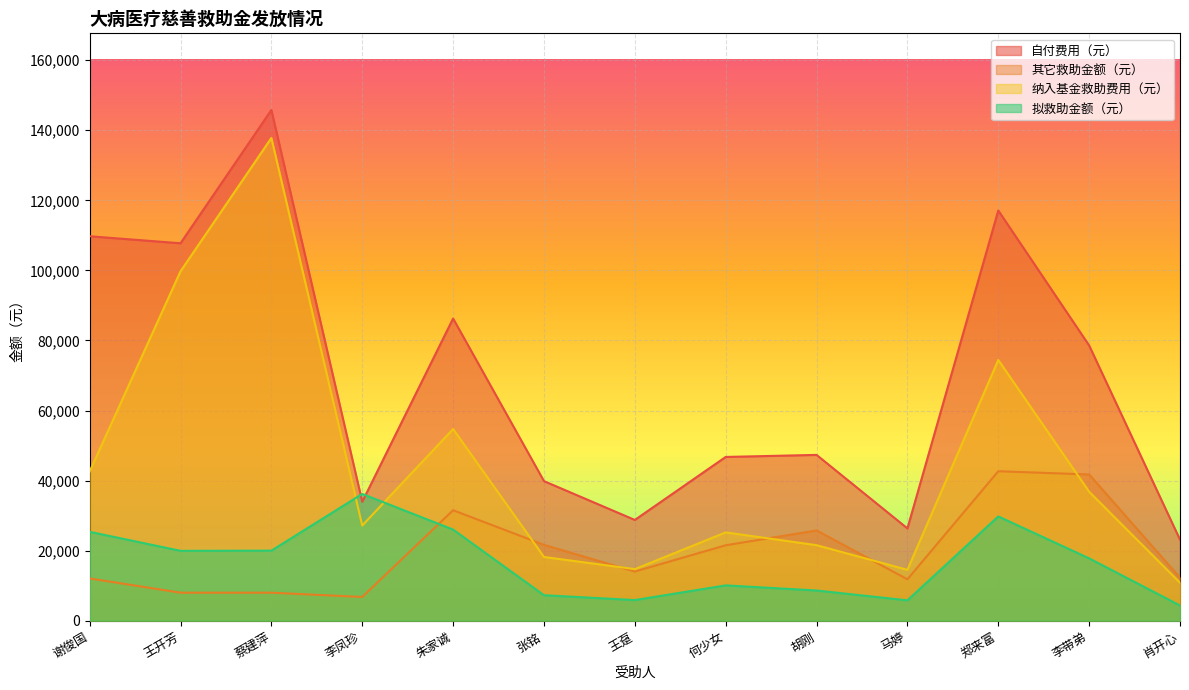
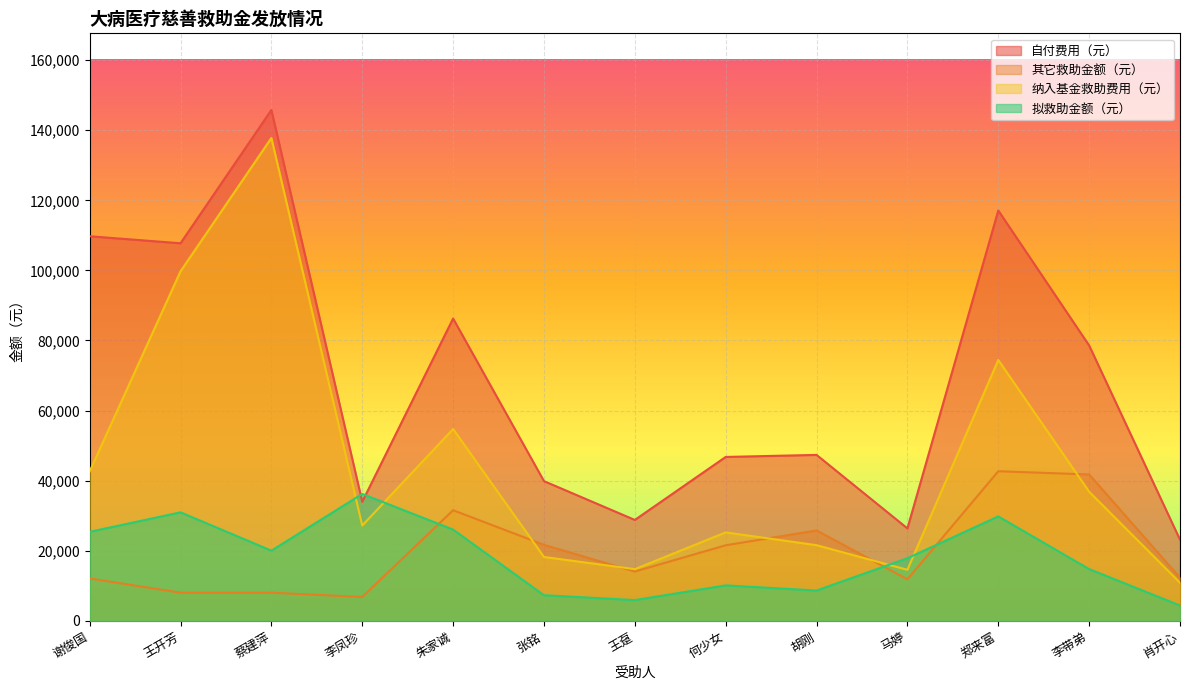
  {
    "拟救助金额（元）": {
      "谢俊国": "25,000",
-     "王开芳": "20,000",
+     "王开芳": "31,000",
      "蔡建萍": "20,000",
      "李凤珍": "36,000",
      "朱家诚": "26,000",
      "张铭": "7,000",
      "王趸": "6,000",
      "何少女": "10,000",
      "胡刚": "9,000",
-     "马婷": "6,000",
+     "马婷": "18,000",
      "郑来富": "30,000",
-     "李带弟": "18,000",
+     "李带弟": "15,000",
      "肖开心": "4,000"
    }
  }
